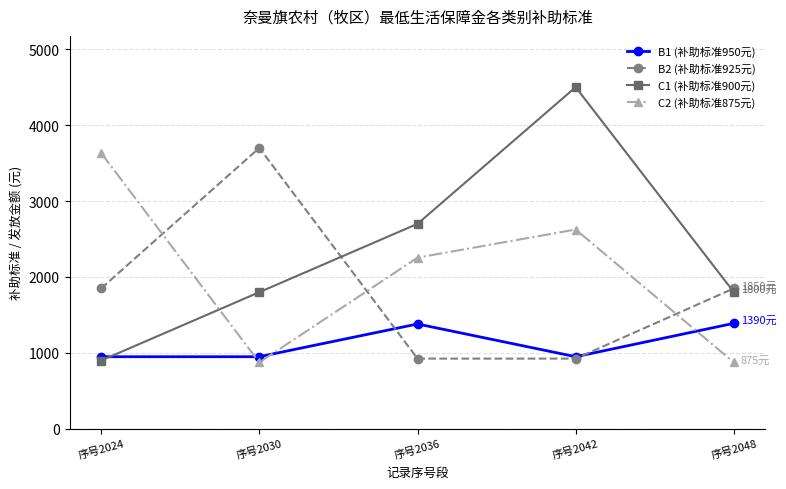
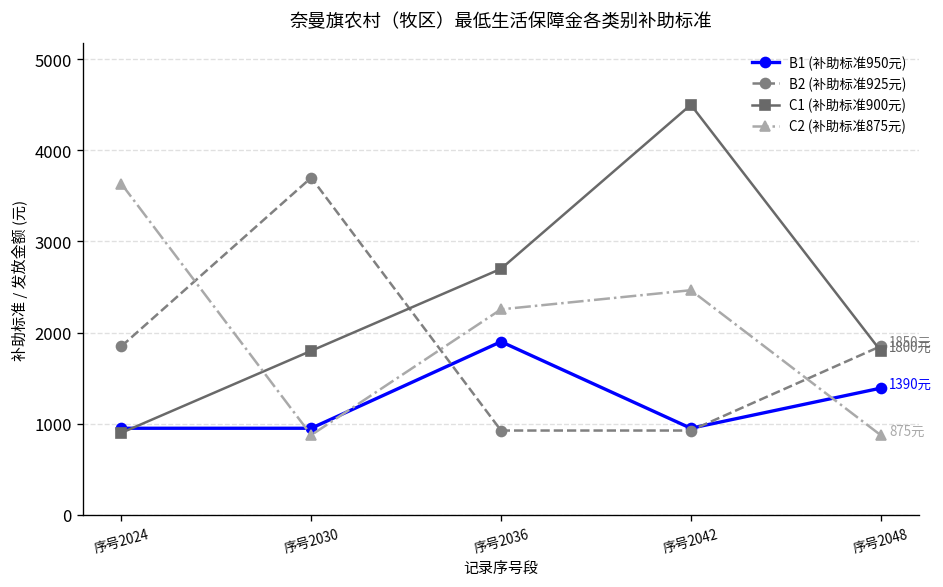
  {
    "B1 (补助标准950元)": {
      "序号2024": 1000,
      "序号2030": 1000,
-     "序号2036": 1400
+     "序号2036": 1900
    },
    "C2 (补助标准875元)": {
      "序号2024": 3600,
      "序号2030": 900,
      "序号2036": 2300,
-     "序号2042": 2600
+     "序号2042": 2500
    }
  }
